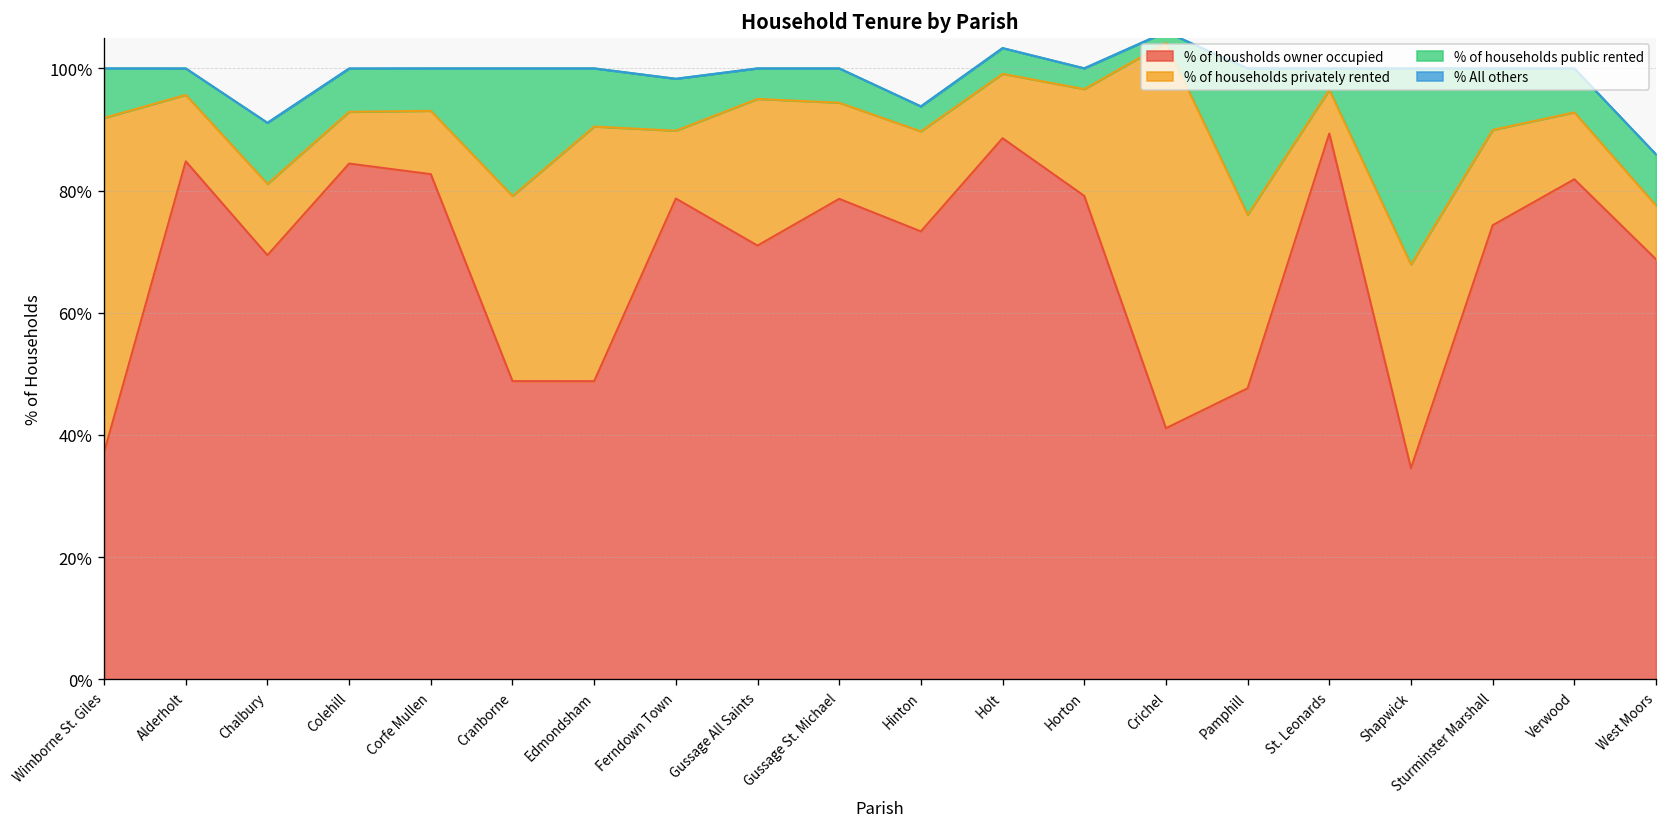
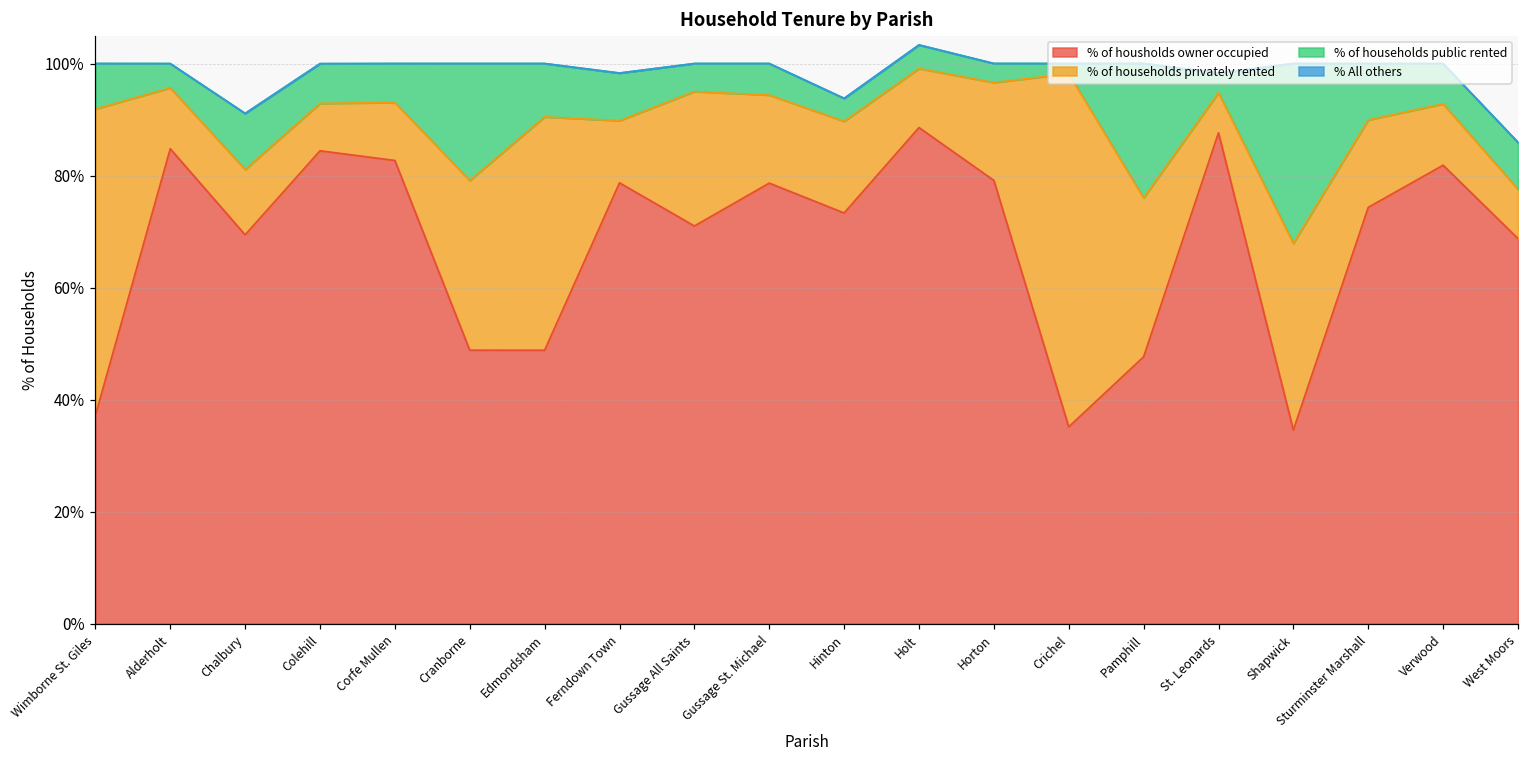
  {
    "% of housholds owner occupied": {
      "Wimborne St. Giles": "37%",
      "Alderholt": "85%",
      "Chalbury": "69%",
      "Colehill": "84%",
      "Corfe Mullen": "83%",
      "Cranborne": "49%",
      "Edmondsham": "49%",
      "Ferndown Town": "79%",
      "Gussage All Saints": "71%",
      "Gussage St. Michael": "79%",
      "Hinton": "73%",
      "Holt": "89%",
      "Horton": "79%",
-     "Crichel": "41%",
+     "Crichel": "35%",
      "Pamphill": "48%",
-     "St. Leonards": "89%",
+     "St. Leonards": "88%",
      "Shapwick": "35%",
      "Sturminster Marshall": "74%",
      "Verwood": "82%",
      "West Moors": "69%"
    },
    "% of households privately rented": {
      "Wimborne St. Giles": "55%",
      "Alderholt": "11%",
      "Chalbury": "12%",
      "Colehill": "8%",
      "Corfe Mullen": "10%",
      "Cranborne": "30%",
      "Edmondsham": "42%",
      "Ferndown Town": "11%",
      "Gussage All Saints": "24%",
      "Gussage St. Michael": "16%",
      "Hinton": "16%",
      "Holt": "11%",
      "Horton": "17%",
      "Pamphill": "28%",
      "St. Leonards": "7%",
      "Shapwick": "33%",
      "Sturminster Marshall": "16%",
      "Verwood": "11%",
      "West Moors": "9%"
    },
    "% All others": {
      "Colehill": "7%"
    }
  }
